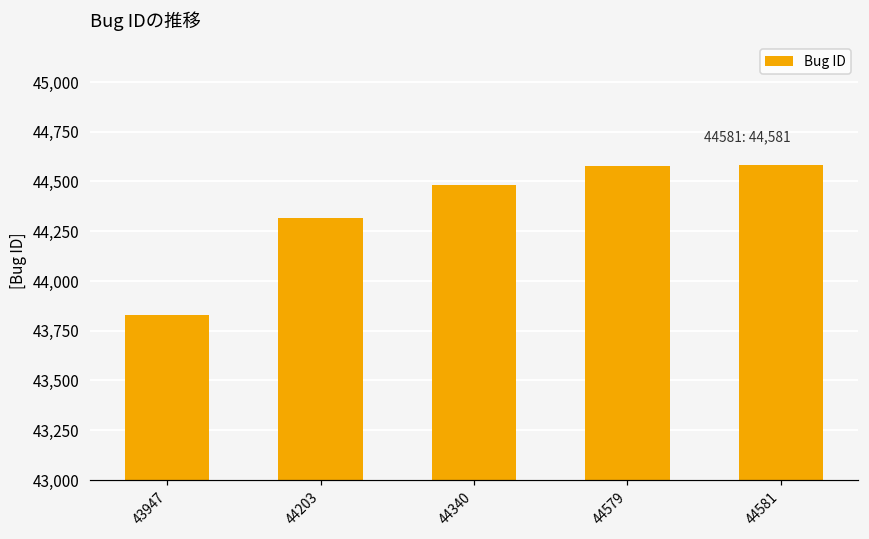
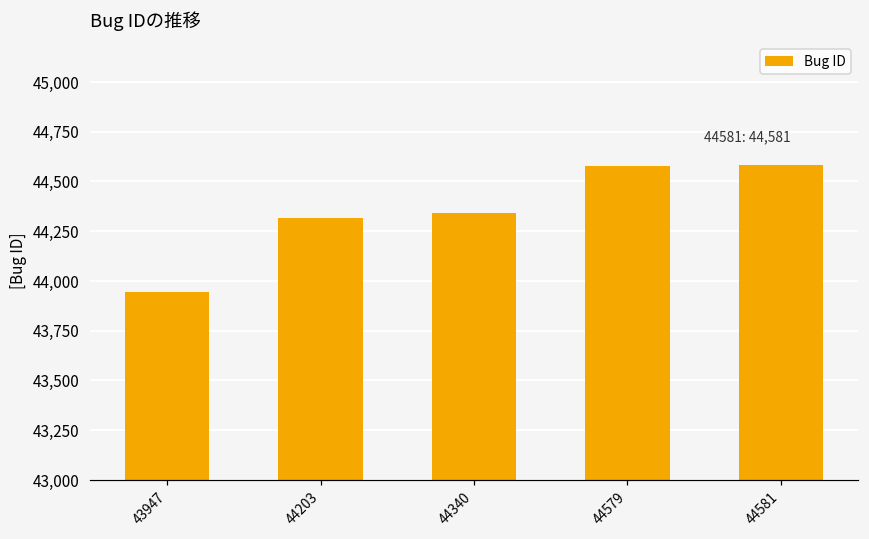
  {
-   "43947": "43,830",
+   "43947": "43,950",
    "44203": "44,320",
-   "44340": "44,480",
+   "44340": "44,340",
    "44579": "44,580"
  }
